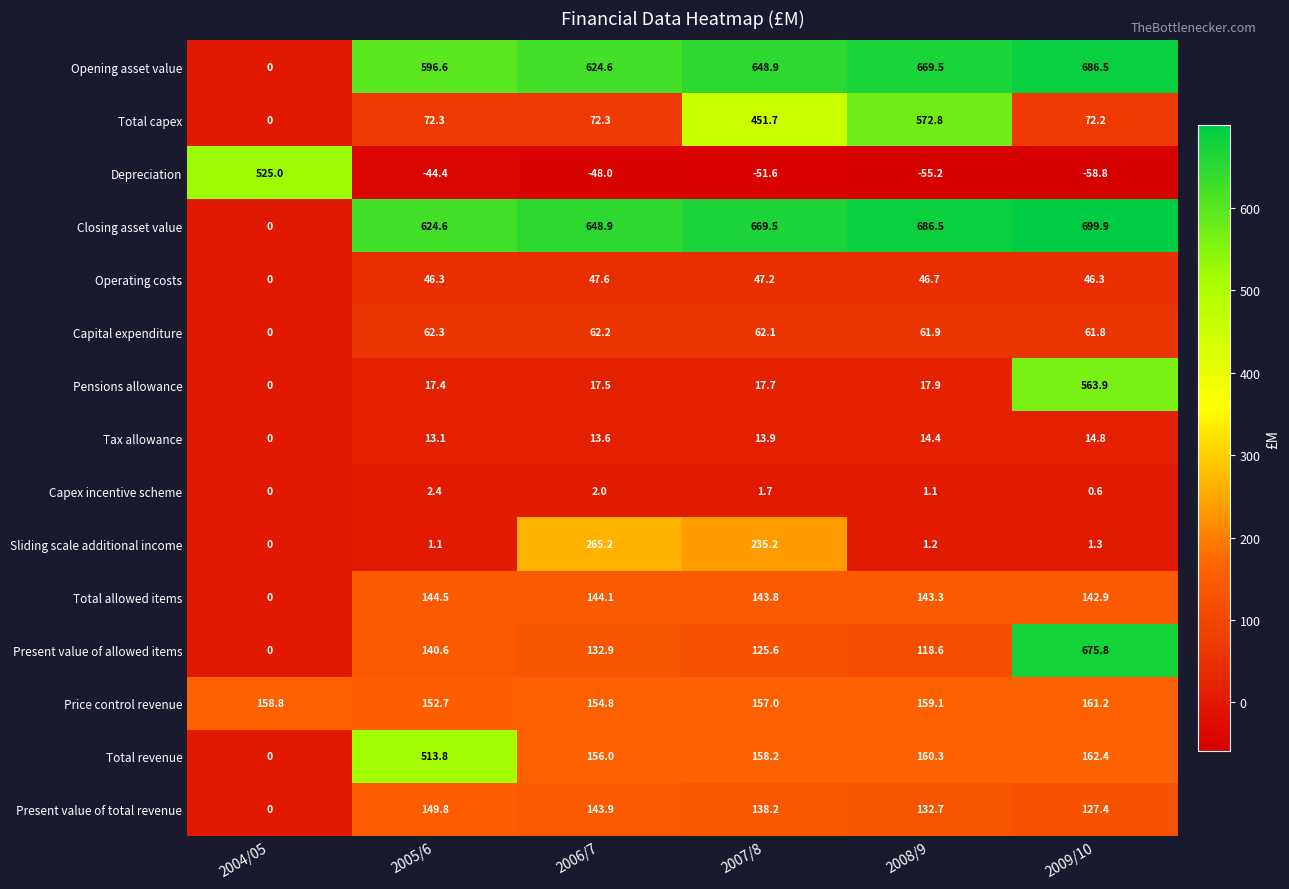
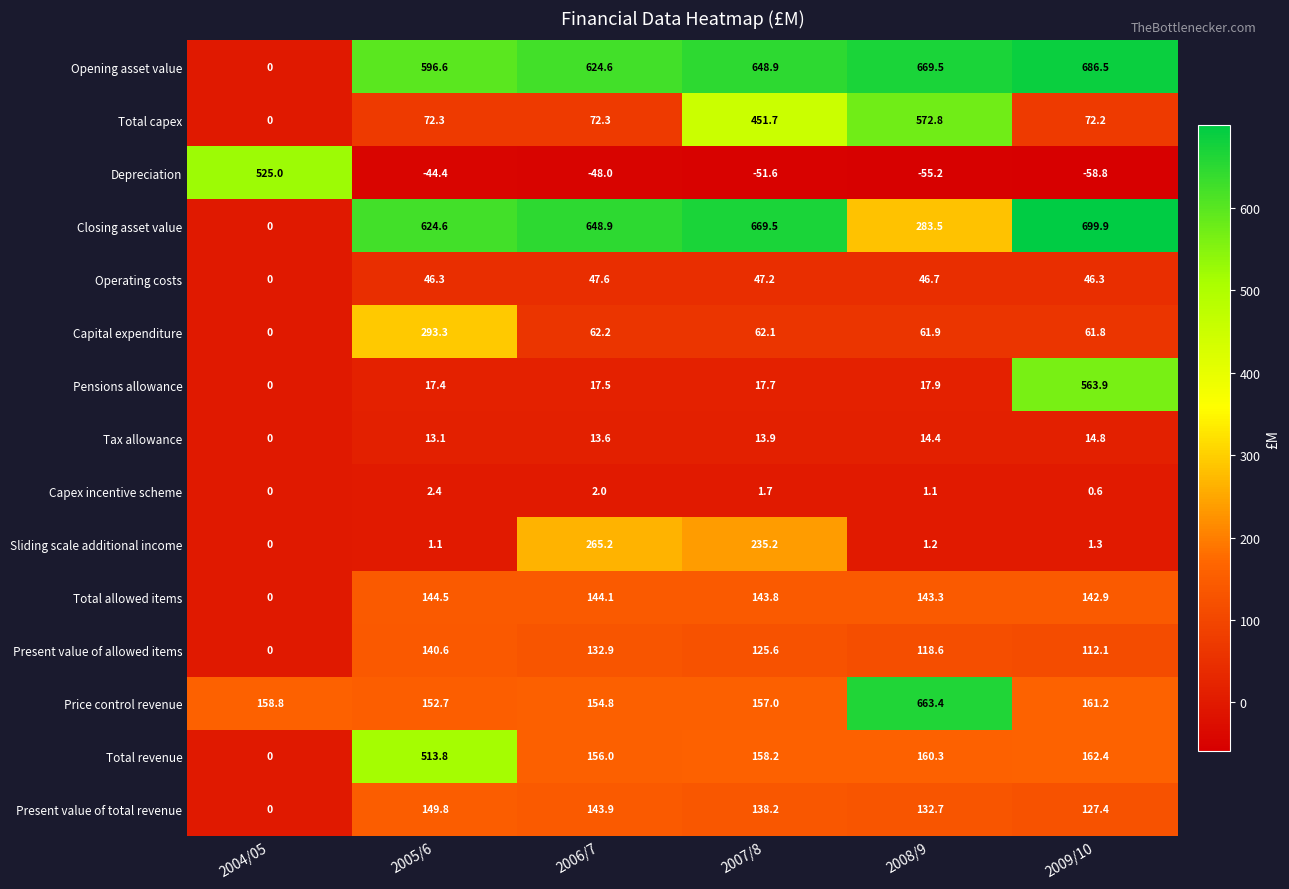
  {
    "Opening asset value": {
      "2004/05": 0,
      "2005/6": 596.6,
      "2006/7": 624.6,
      "2007/8": 648.9,
      "2008/9": 669.5,
      "2009/10": 686.5
    },
    "Total capex": {
      "2004/05": 0,
      "2005/6": 72.3,
      "2006/7": 72.3,
      "2007/8": 451.7,
      "2008/9": 572.8,
      "2009/10": 72.2
    },
    "Depreciation": {
      "2004/05": 525.0,
      "2005/6": -44.4,
      "2006/7": -48.0,
      "2007/8": -51.6,
      "2008/9": -55.2,
      "2009/10": -58.8
    },
    "Closing asset value": {
      "2004/05": 0,
      "2005/6": 624.6,
      "2006/7": 648.9,
      "2007/8": 669.5,
-     "2008/9": 686.5,
+     "2008/9": 283.5,
      "2009/10": 699.9
    },
    "Operating costs": {
      "2004/05": 0,
      "2005/6": 46.3,
      "2006/7": 47.6,
      "2007/8": 47.2,
      "2008/9": 46.7,
      "2009/10": 46.3
    },
    "Capital expenditure": {
      "2004/05": 0,
-     "2005/6": 62.3,
+     "2005/6": 293.3,
      "2006/7": 62.2,
      "2007/8": 62.1,
      "2008/9": 61.9,
      "2009/10": 61.8
    },
    "Pensions allowance": {
      "2004/05": 0,
      "2005/6": 17.4,
      "2006/7": 17.5,
      "2007/8": 17.7,
      "2008/9": 17.9,
      "2009/10": 563.9
    },
    "Tax allowance": {
      "2004/05": 0,
      "2005/6": 13.1,
      "2006/7": 13.6,
      "2007/8": 13.9,
      "2008/9": 14.4,
      "2009/10": 14.8
    },
    "Capex incentive scheme": {
      "2004/05": 0,
      "2005/6": 2.4,
      "2006/7": 2.0,
      "2007/8": 1.7,
      "2008/9": 1.1,
      "2009/10": 0.6
    },
    "Sliding scale additional income": {
      "2004/05": 0,
      "2005/6": 1.1,
      "2006/7": 265.2,
      "2007/8": 235.2,
      "2008/9": 1.2,
      "2009/10": 1.3
    },
    "Total allowed items": {
      "2004/05": 0,
      "2005/6": 144.5,
      "2006/7": 144.1,
      "2007/8": 143.8,
      "2008/9": 143.3,
      "2009/10": 142.9
    },
    "Present value of allowed items": {
      "2004/05": 0,
      "2005/6": 140.6,
      "2006/7": 132.9,
      "2007/8": 125.6,
      "2008/9": 118.6,
-     "2009/10": 675.8
+     "2009/10": 112.1
    },
    "Price control revenue": {
      "2004/05": 158.8,
      "2005/6": 152.7,
      "2006/7": 154.8,
      "2007/8": 157.0,
-     "2008/9": 159.1,
+     "2008/9": 663.4,
      "2009/10": 161.2
    },
    "Total revenue": {
      "2004/05": 0,
      "2005/6": 513.8,
      "2006/7": 156.0,
      "2007/8": 158.2,
      "2008/9": 160.3,
      "2009/10": 162.4
    },
    "Present value of total revenue": {
      "2004/05": 0,
      "2005/6": 149.8,
      "2006/7": 143.9,
      "2007/8": 138.2,
      "2008/9": 132.7,
      "2009/10": 127.4
    }
  }
